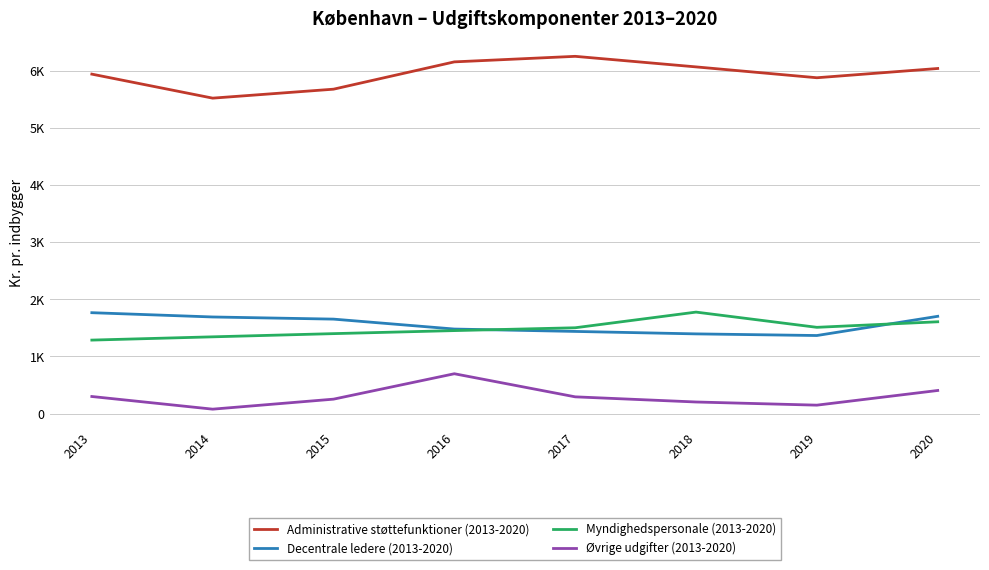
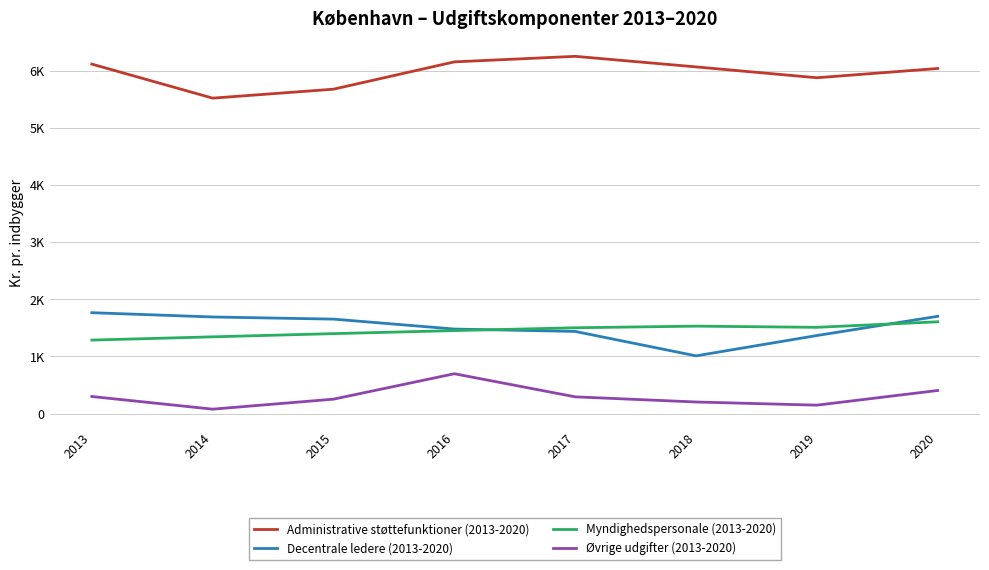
  {
    "Administrative støttefunktioner (2013-2020)": {
-     "2013": 5900,
+     "2013": 6100,
      "2014": 5500,
      "2015": 5700,
      "2016": 6200,
      "2017": 6300,
      "2018": 6100,
      "2019": 5900,
      "2020": 6000
    },
    "Decentrale ledere (2013-2020)": {
      "2013": 1800,
      "2014": 1700,
      "2015": 1700,
      "2017": 1400,
-     "2018": 1400,
+     "2018": 1000,
      "2019": 1400,
      "2020": 1700
    },
    "Myndighedspersonale (2013-2020)": {
      "2013": 1300,
      "2014": 1300,
      "2015": 1400,
      "2017": 1500,
-     "2018": 1800,
+     "2018": 1500,
      "2019": 1500,
      "2020": 1600
    },
    "Øvrige udgifter (2013-2020)": {
      "2013": 300,
      "2014": 100,
      "2015": 300,
      "2016": 700,
      "2017": 300,
      "2018": 200,
      "2019": 100,
      "2020": 400
    }
  }
